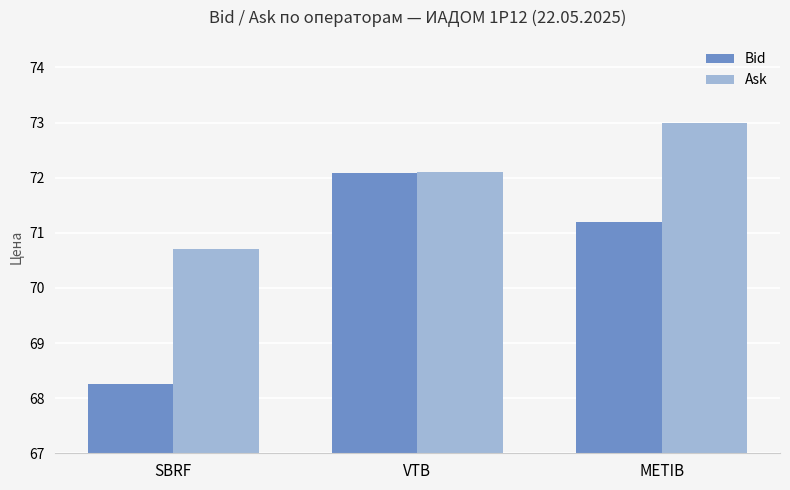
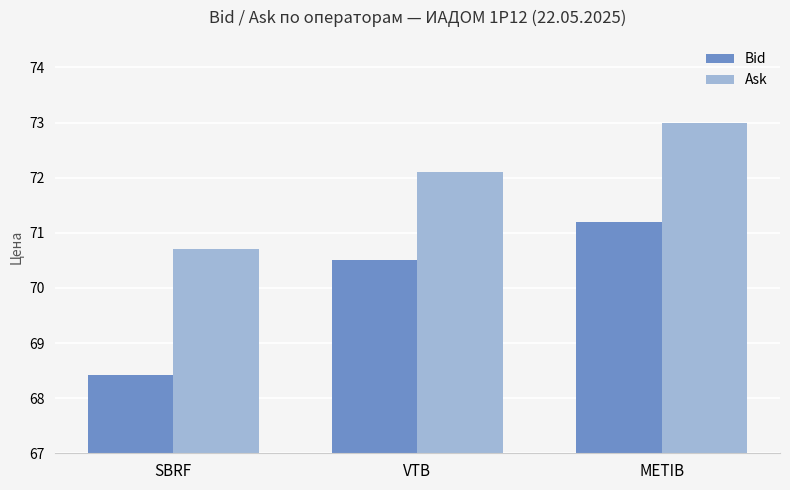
  {
    "Bid": {
-     "SBRF": 68.3,
-     "VTB": 72.1,
+     "SBRF": 68.4,
+     "VTB": 70.5,
      "METIB": 71.2
    },
    "Ask": {
      "SBRF": 70.7,
      "VTB": 72.1,
      "METIB": 73.0
    }
  }
